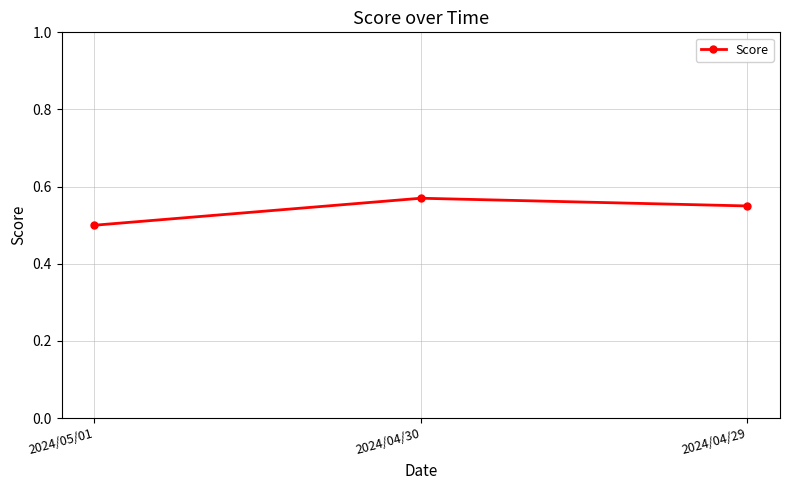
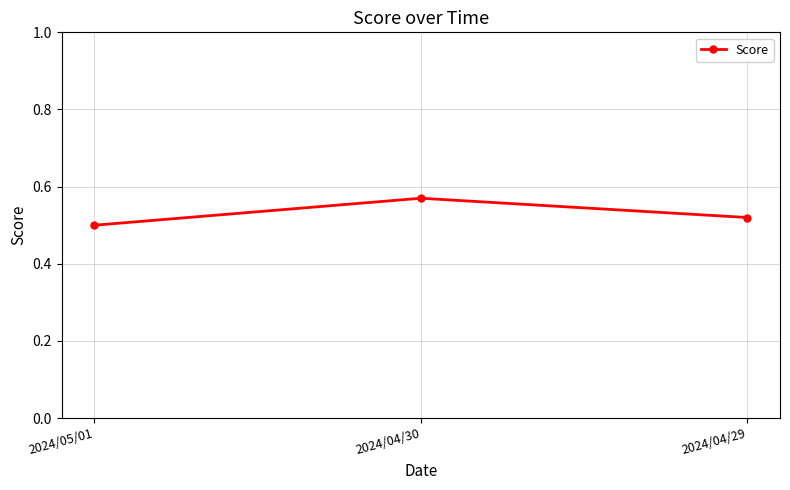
  {
    "2024/05/01": 0.50,
    "2024/04/30": 0.57,
-   "2024/04/29": 0.55
+   "2024/04/29": 0.52
  }
